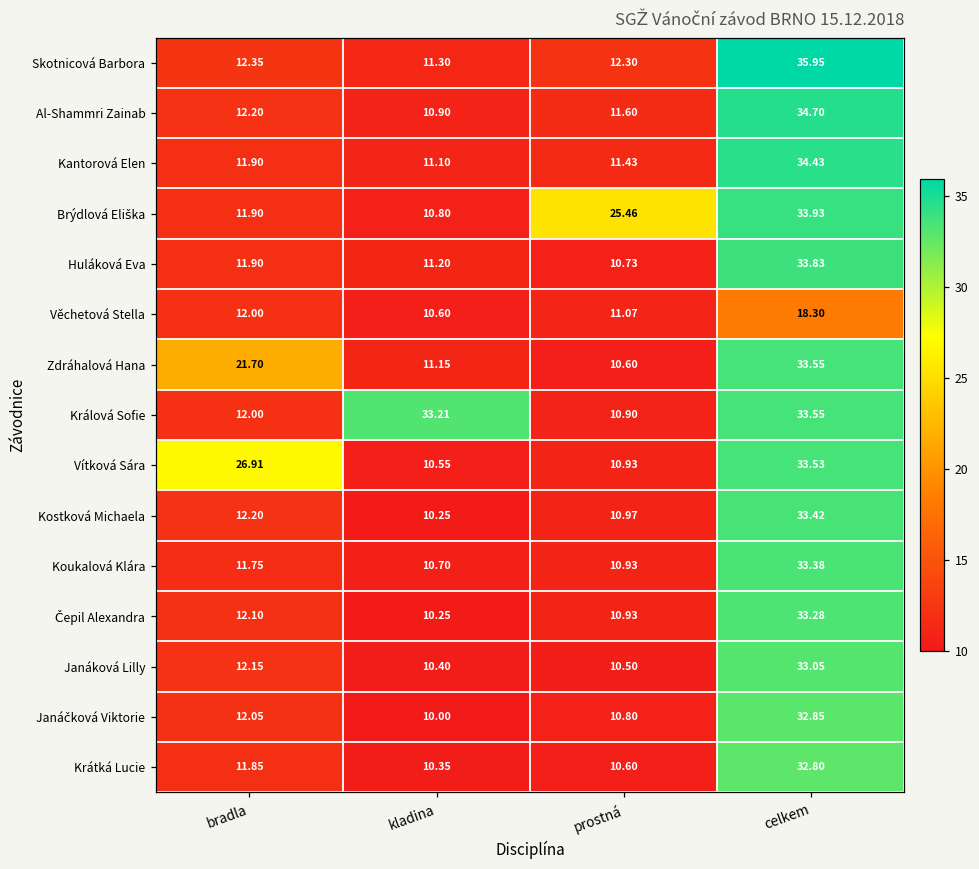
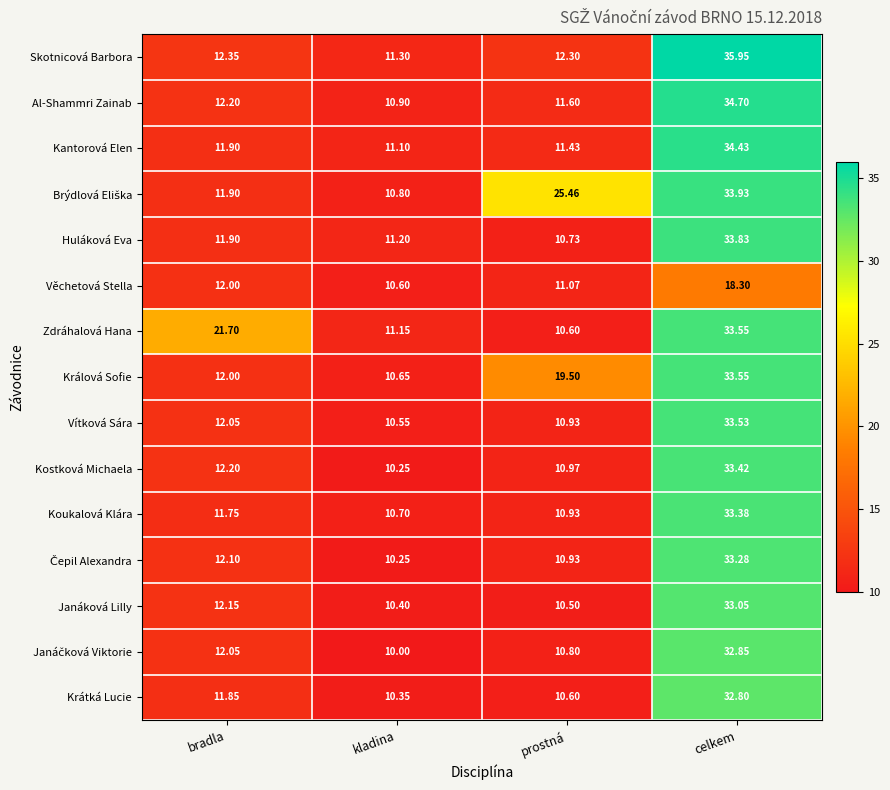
  {
    "Skotnicová Barbora": {
      "bradla": 12.35,
      "kladina": 11.30,
      "prostná": 12.30,
      "celkem": 35.95
    },
    "Al-Shammri Zainab": {
      "bradla": 12.20,
      "kladina": 10.90,
      "prostná": 11.60,
      "celkem": 34.70
    },
    "Kantorová Elen": {
      "bradla": 11.90,
      "kladina": 11.10,
      "prostná": 11.43,
      "celkem": 34.43
    },
    "Brýdlová Eliška": {
      "bradla": 11.90,
      "kladina": 10.80,
      "prostná": 25.46,
      "celkem": 33.93
    },
    "Huláková Eva": {
      "bradla": 11.90,
      "kladina": 11.20,
      "prostná": 10.73,
      "celkem": 33.83
    },
    "Věchetová Stella": {
      "bradla": 12.00,
      "kladina": 10.60,
      "prostná": 11.07,
      "celkem": 18.30
    },
    "Zdráhalová Hana": {
      "bradla": 21.70,
      "kladina": 11.15,
      "prostná": 10.60,
      "celkem": 33.55
    },
    "Králová Sofie": {
      "bradla": 12.00,
-     "kladina": 33.21,
-     "prostná": 10.90,
+     "kladina": 10.65,
+     "prostná": 19.50,
      "celkem": 33.55
    },
    "Vítková Sára": {
-     "bradla": 26.91,
+     "bradla": 12.05,
      "kladina": 10.55,
      "prostná": 10.93,
      "celkem": 33.53
    },
    "Kostková Michaela": {
      "bradla": 12.20,
      "kladina": 10.25,
      "prostná": 10.97,
      "celkem": 33.42
    },
    "Koukalová Klára": {
      "bradla": 11.75,
      "kladina": 10.70,
      "prostná": 10.93,
      "celkem": 33.38
    },
    "Čepil Alexandra": {
      "bradla": 12.10,
      "kladina": 10.25,
      "prostná": 10.93,
      "celkem": 33.28
    },
    "Janáková Lilly": {
      "bradla": 12.15,
      "kladina": 10.40,
      "prostná": 10.50,
      "celkem": 33.05
    },
    "Janáčková Viktorie": {
      "bradla": 12.05,
      "kladina": 10.00,
      "prostná": 10.80,
      "celkem": 32.85
    },
    "Krátká Lucie": {
      "bradla": 11.85,
      "kladina": 10.35,
      "prostná": 10.60,
      "celkem": 32.80
    }
  }
